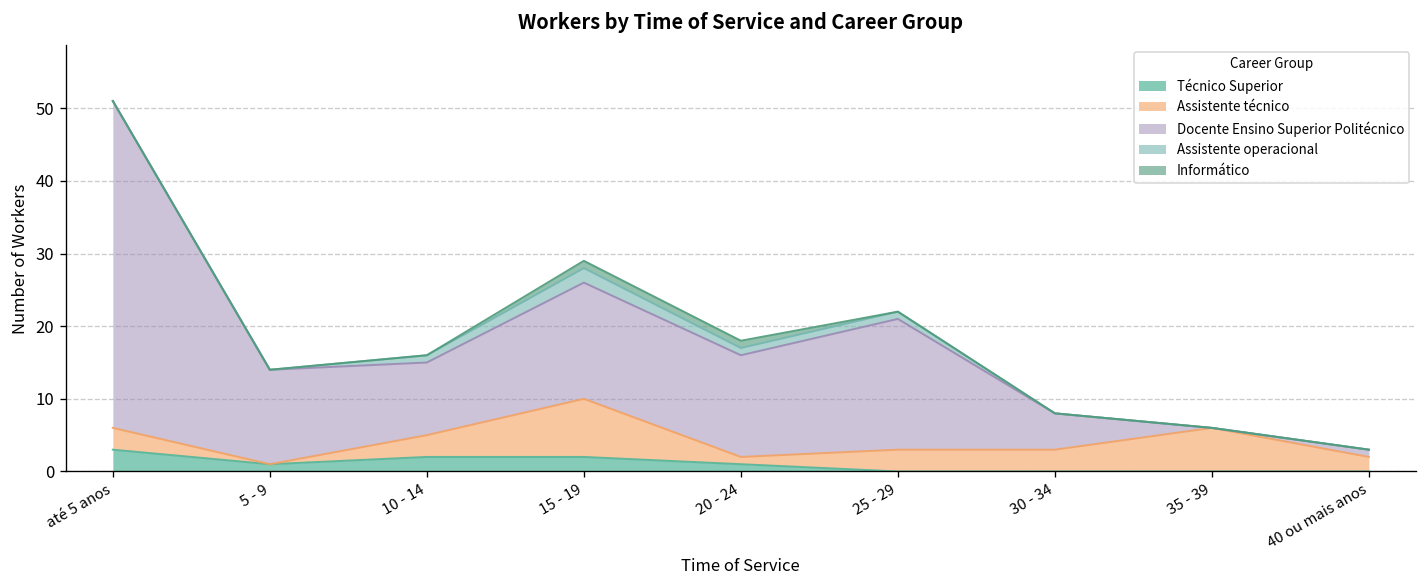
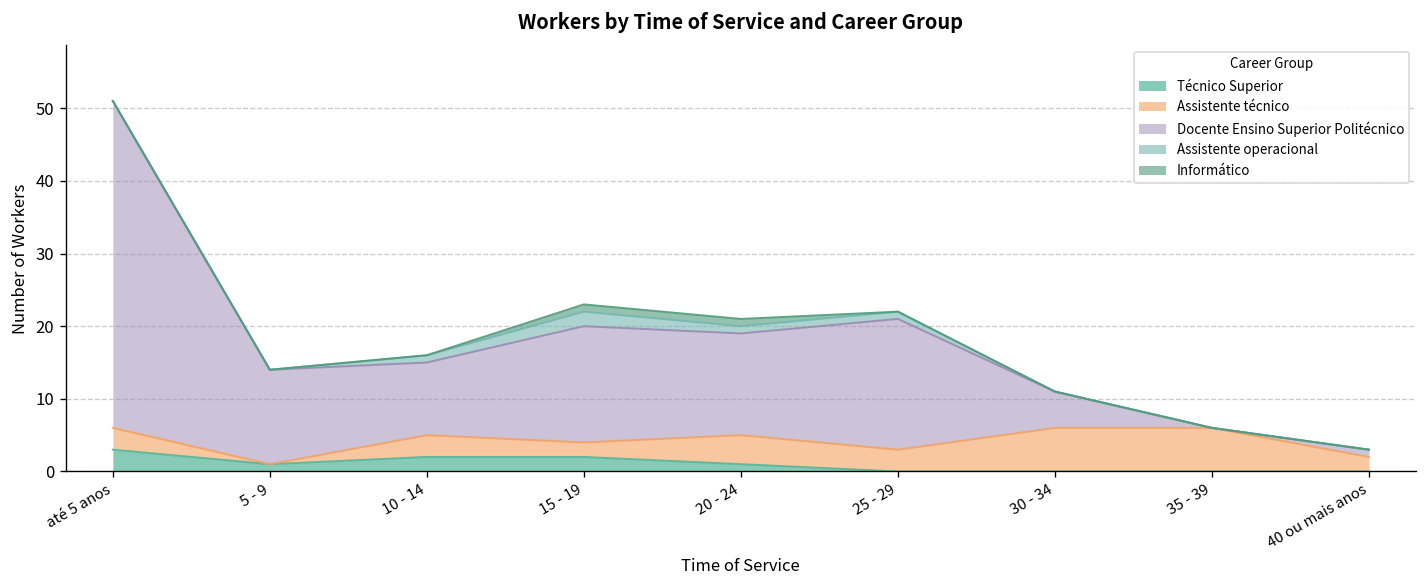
  {
    "Assistente técnico": {
      "até 5 anos": 6,
      "10 - 14": 5,
-     "15 - 19": 8,
-     "20 - 24": 1,
+     "15 - 19": 2,
+     "20 - 24": 4,
      "25 - 29": 3,
-     "30 - 34": 3,
+     "30 - 34": 6,
      "40 ou mais anos": 2
    }
  }
